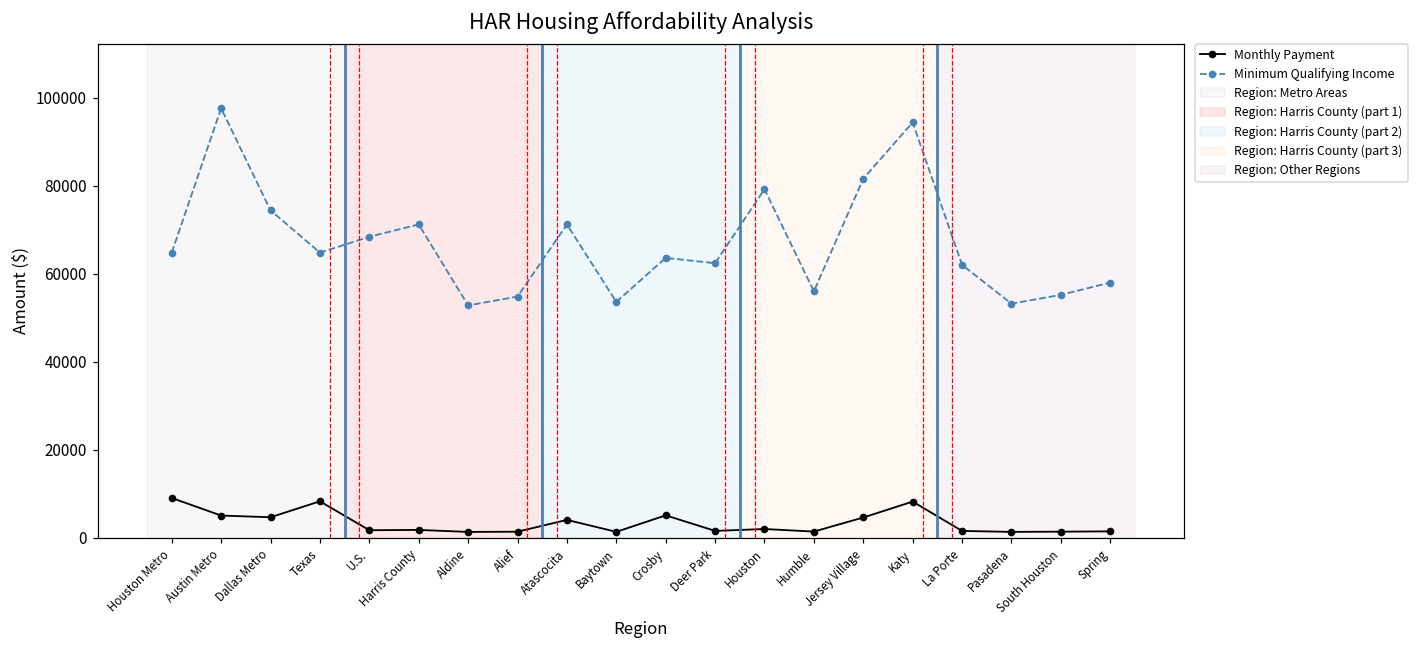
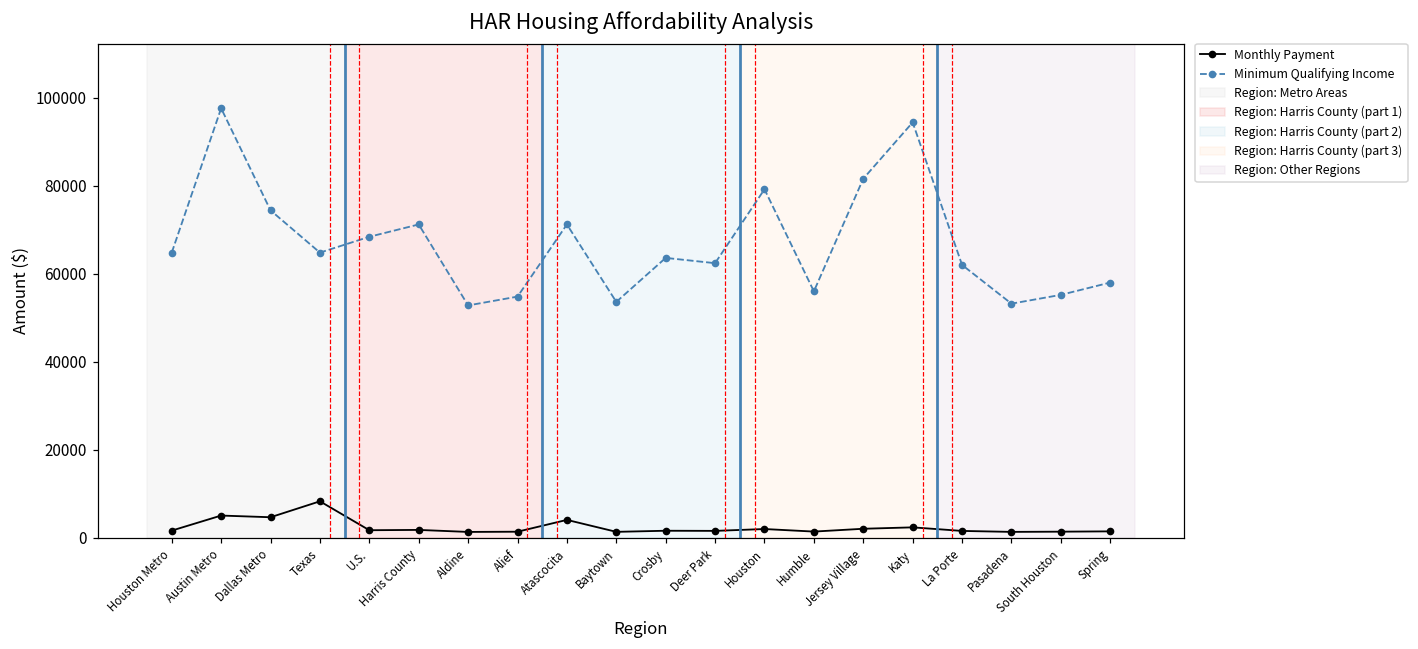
  {
    "Monthly Payment": {
-     "Houston Metro": 9000,
+     "Houston Metro": 2000,
      "Austin Metro": 5000,
      "Dallas Metro": 5000,
      "Texas": 8000,
      "U.S.": 2000,
      "Harris County": 2000,
      "Aldine": 1000,
      "Alief": 1000,
      "Atascocita": 4000,
      "Baytown": 1000,
-     "Crosby": 5000,
+     "Crosby": 2000,
      "Deer Park": 2000,
      "Houston": 2000,
      "Humble": 1000,
-     "Jersey Village": 5000,
-     "Katy": 8000,
+     "Jersey Village": 2000,
+     "Katy": 2000,
      "La Porte": 2000,
      "Pasadena": 1000,
      "South Houston": 1000,
      "Spring": 1000
    },
    "Minimum Qualifying Income": {
      "Houston Metro": 65000,
      "Austin Metro": 98000,
      "Dallas Metro": 74000,
      "Texas": 65000,
      "U.S.": 68000,
      "Harris County": 71000,
      "Aldine": 53000,
      "Alief": 55000,
      "Atascocita": 71000,
      "Baytown": 54000,
      "Crosby": 64000,
      "Deer Park": 62000,
      "Houston": 79000,
      "Humble": 56000,
      "Jersey Village": 82000,
      "Katy": 94000,
      "La Porte": 62000,
      "Pasadena": 53000,
      "South Houston": 55000,
      "Spring": 58000
    }
  }
